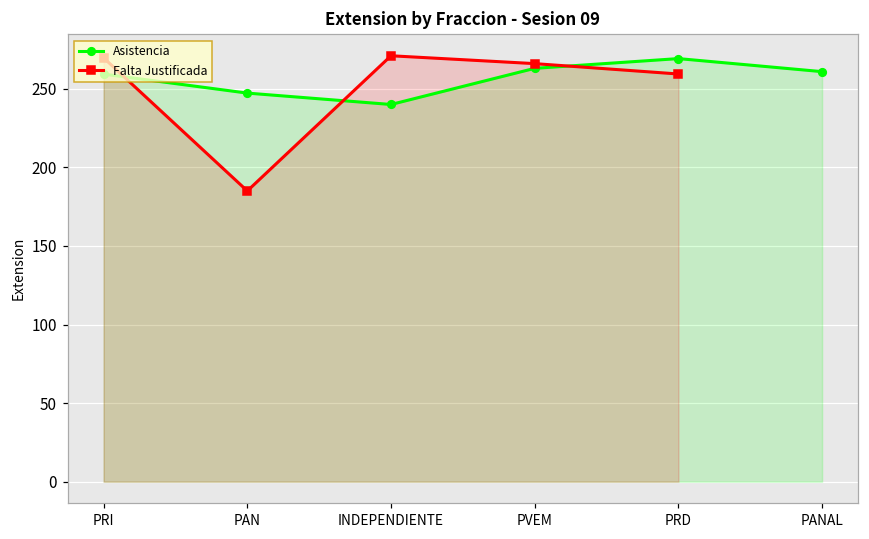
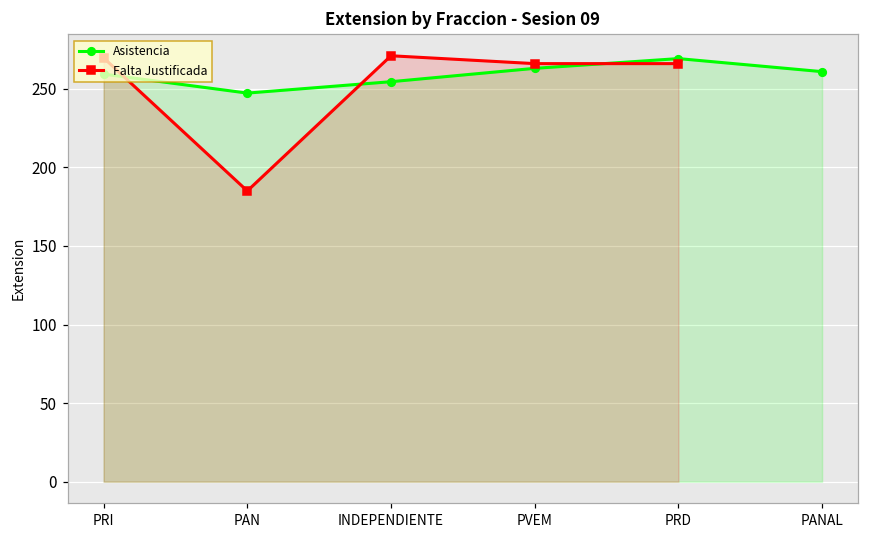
  {
    "Asistencia": {
      "PAN": 247,
-     "INDEPENDIENTE": 240,
+     "INDEPENDIENTE": 255,
      "PVEM": 263,
      "PRD": 269,
      "PANAL": 261
    },
    "Falta Justificada": {
      "PAN": 185,
      "INDEPENDIENTE": 271,
      "PVEM": 266,
-     "PRD": 259
+     "PRD": 266
    }
  }
